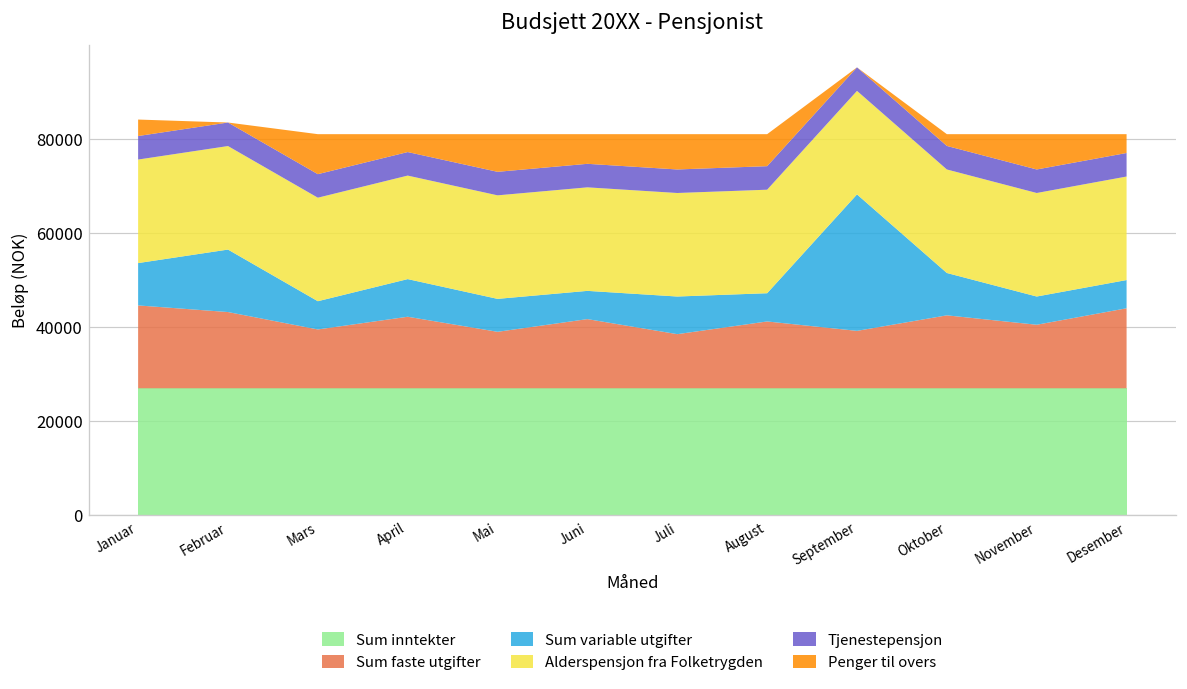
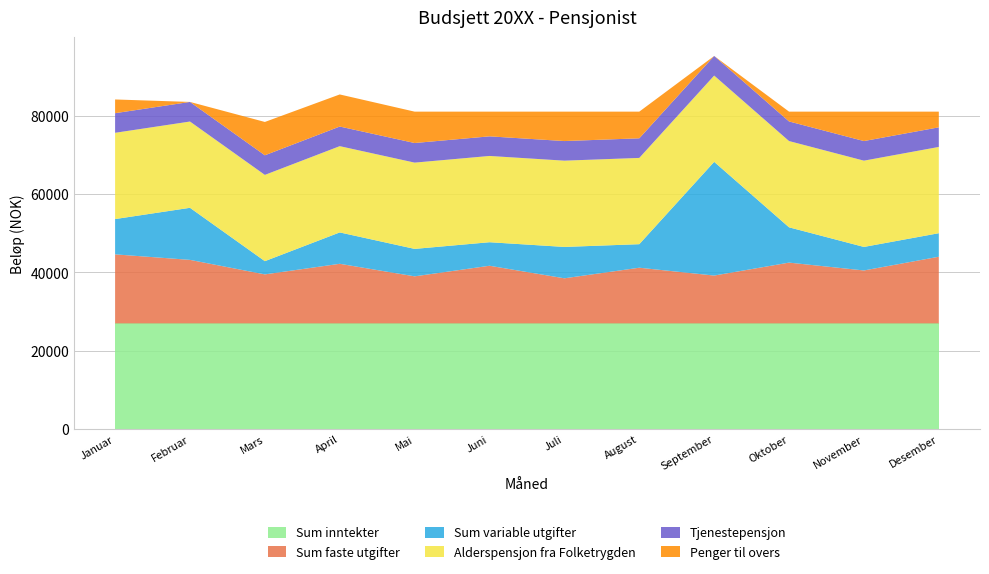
  {
    "Sum inntekter": {
      "Januar": 27000,
      "Februar": 27000,
      "Mars": 27000,
      "April": 27000,
      "Mai": 27000,
      "Juni": 27000,
      "Juli": 27000,
      "August": 27000,
      "September": 27000,
      "Oktober": 27000,
      "November": 27000,
      "Desember": 27000
    },
    "Sum faste utgifter": {
      "Januar": 18000,
      "Februar": 16000,
      "Mars": 12000,
      "April": 15000,
      "Mai": 12000,
      "Juni": 15000,
      "Juli": 11000,
      "August": 14000,
      "September": 12000,
      "Oktober": 15000,
      "November": 13000,
      "Desember": 17000
    },
    "Sum variable utgifter": {
      "Januar": 9000,
      "Februar": 13000,
-     "Mars": 6000,
+     "Mars": 3000,
      "April": 8000,
      "Mai": 7000,
      "Juni": 6000,
      "Juli": 8000,
      "August": 6000,
      "September": 29000,
      "Oktober": 9000,
      "November": 6000,
      "Desember": 6000
    },
    "Alderspensjon fra Folketrygden": {
      "Januar": 22000,
      "Februar": 22000,
      "Mars": 22000,
      "April": 22000,
      "Mai": 22000,
      "Juni": 22000,
      "Juli": 22000,
      "August": 22000,
      "September": 22000,
      "Oktober": 22000,
      "November": 22000,
      "Desember": 22000
    },
    "Tjenestepensjon": {
      "Januar": 5000,
      "Mars": 5000,
      "April": 5000,
      "Mai": 5000,
      "Juni": 5000,
      "Juli": 5000,
      "August": 5000,
      "Oktober": 5000,
      "November": 5000,
      "Desember": 5000
    },
    "Penger til overs": {
      "Januar": 4000,
      "Mars": 9000,
-     "April": 4000,
+     "April": 8000,
      "Mai": 8000,
      "Juni": 6000,
      "Juli": 8000,
      "August": 7000,
      "Oktober": 3000,
      "November": 8000,
      "Desember": 4000
    }
  }
